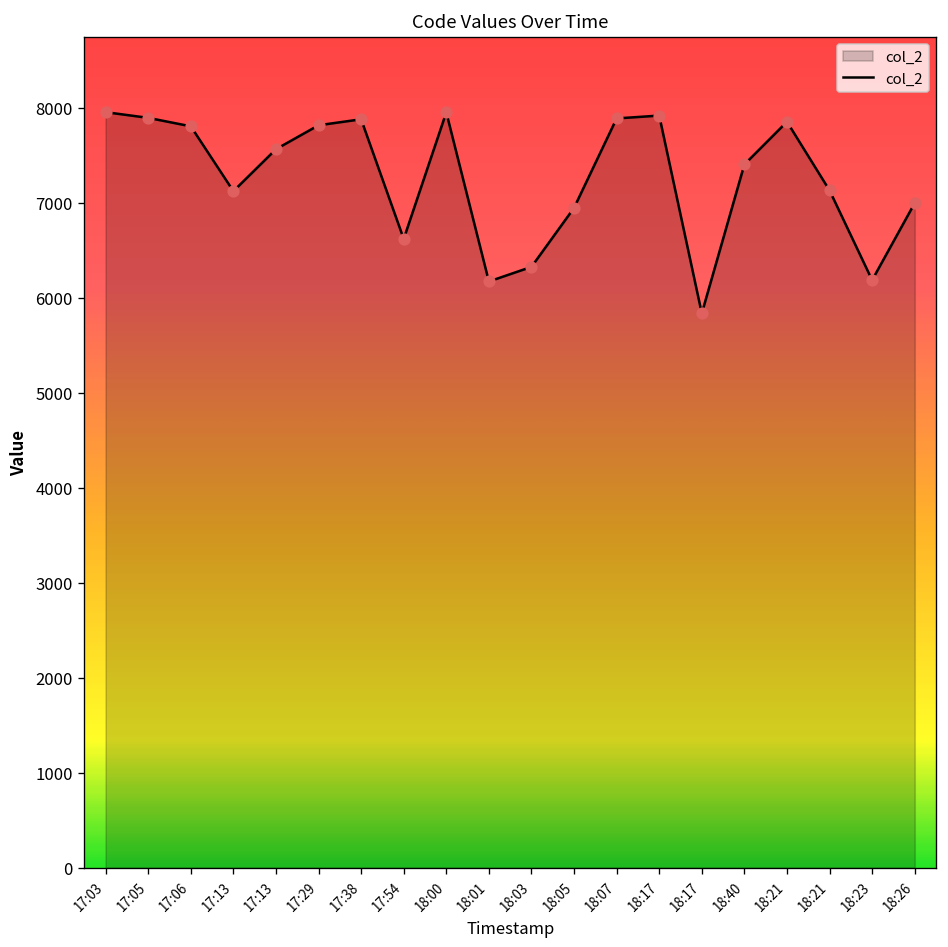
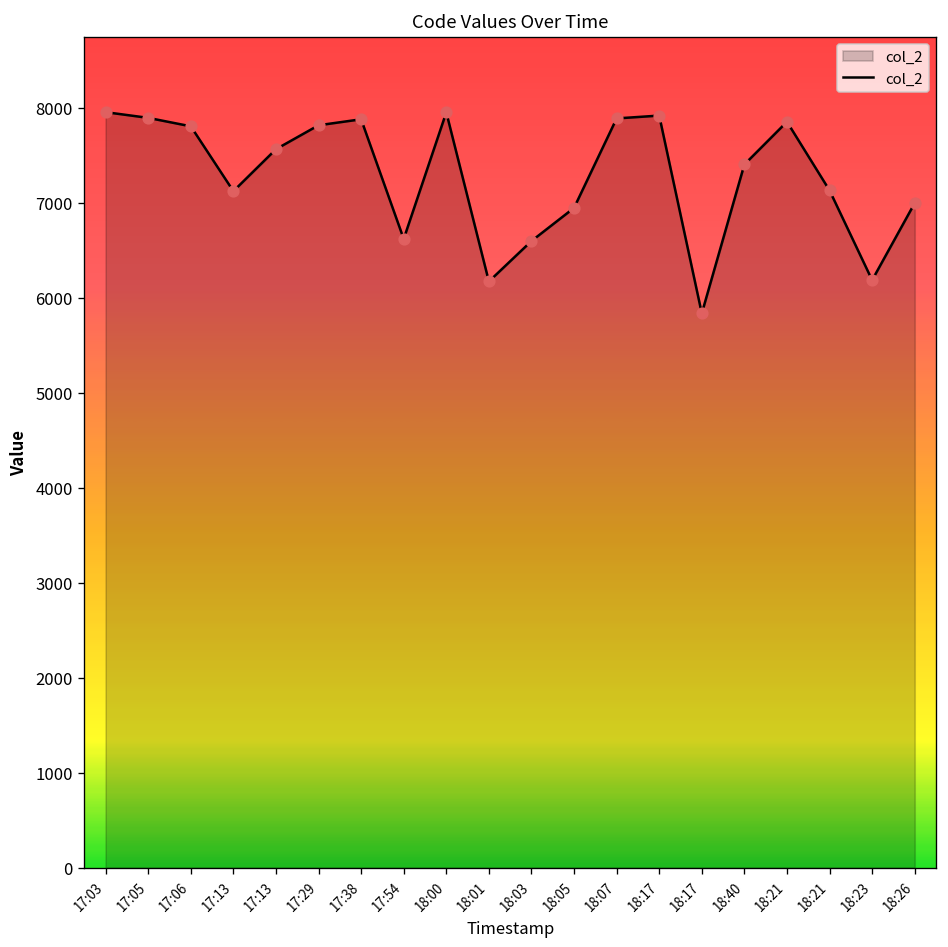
  {
    "17:03": 8000,
    "17:05": 7900,
    "17:06": 7800,
    "17:29": 7800,
    "17:38": 7900,
    "17:54": 6600,
    "18:00": 8000,
    "18:01": 6200,
-   "18:03": 6300,
+   "18:03": 6600,
    "18:05": 6900,
    "18:07": 7900,
    "18:40": 7400,
    "18:23": 6200,
    "18:26": 7000
  }
